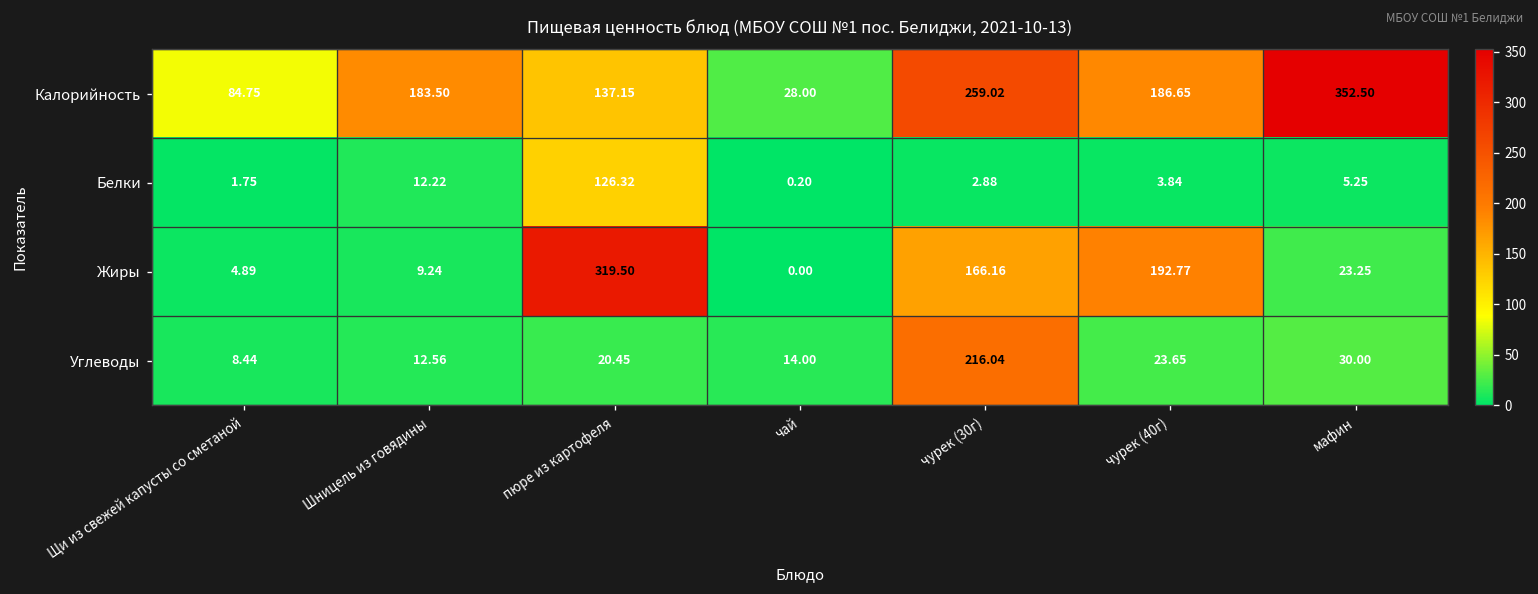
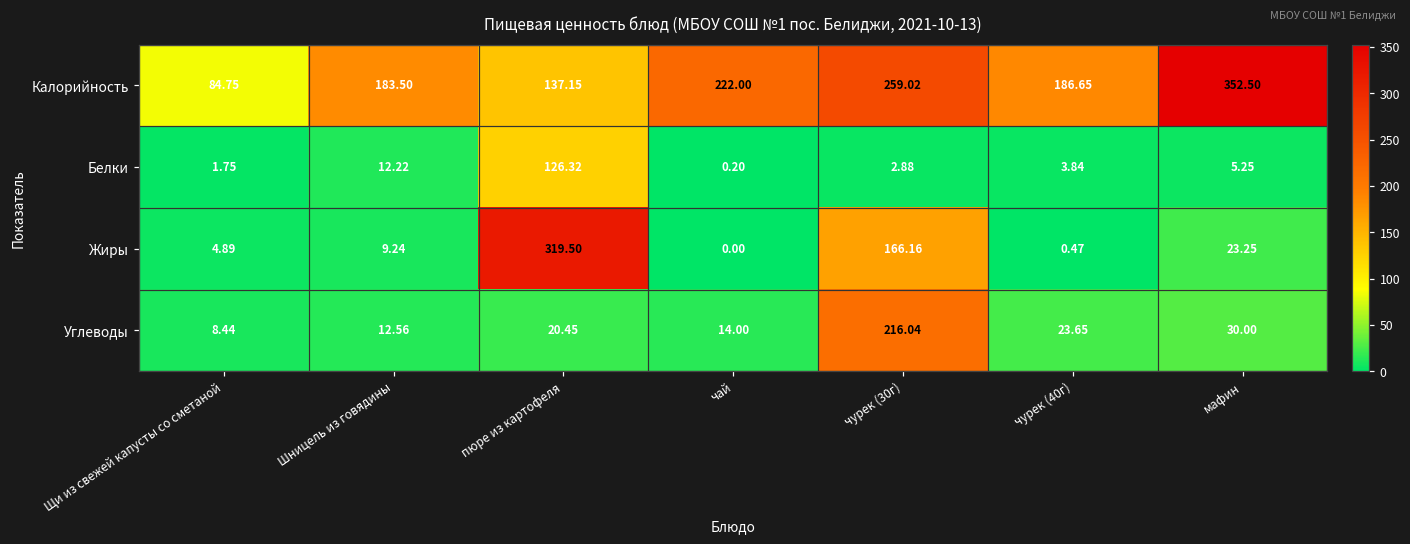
  {
    "Калорийность": {
      "Щи из свежей капусты со сметаной": 84.75,
      "Шницель из говядины": 183.50,
      "пюре из картофеля": 137.15,
-     "чай": 28.00,
+     "чай": 222.00,
      "чурек (30г)": 259.02,
      "чурек (40г)": 186.65,
      "мафин": 352.50
    },
    "Белки": {
      "Щи из свежей капусты со сметаной": 1.75,
      "Шницель из говядины": 12.22,
      "пюре из картофеля": 126.32,
      "чай": 0.20,
      "чурек (30г)": 2.88,
      "чурек (40г)": 3.84,
      "мафин": 5.25
    },
    "Жиры": {
      "Щи из свежей капусты со сметаной": 4.89,
      "Шницель из говядины": 9.24,
      "пюре из картофеля": 319.50,
      "чай": 0.00,
      "чурек (30г)": 166.16,
-     "чурек (40г)": 192.77,
+     "чурек (40г)": 0.47,
      "мафин": 23.25
    },
    "Углеводы": {
      "Щи из свежей капусты со сметаной": 8.44,
      "Шницель из говядины": 12.56,
      "пюре из картофеля": 20.45,
      "чай": 14.00,
      "чурек (30г)": 216.04,
      "чурек (40г)": 23.65,
      "мафин": 30.00
    }
  }
